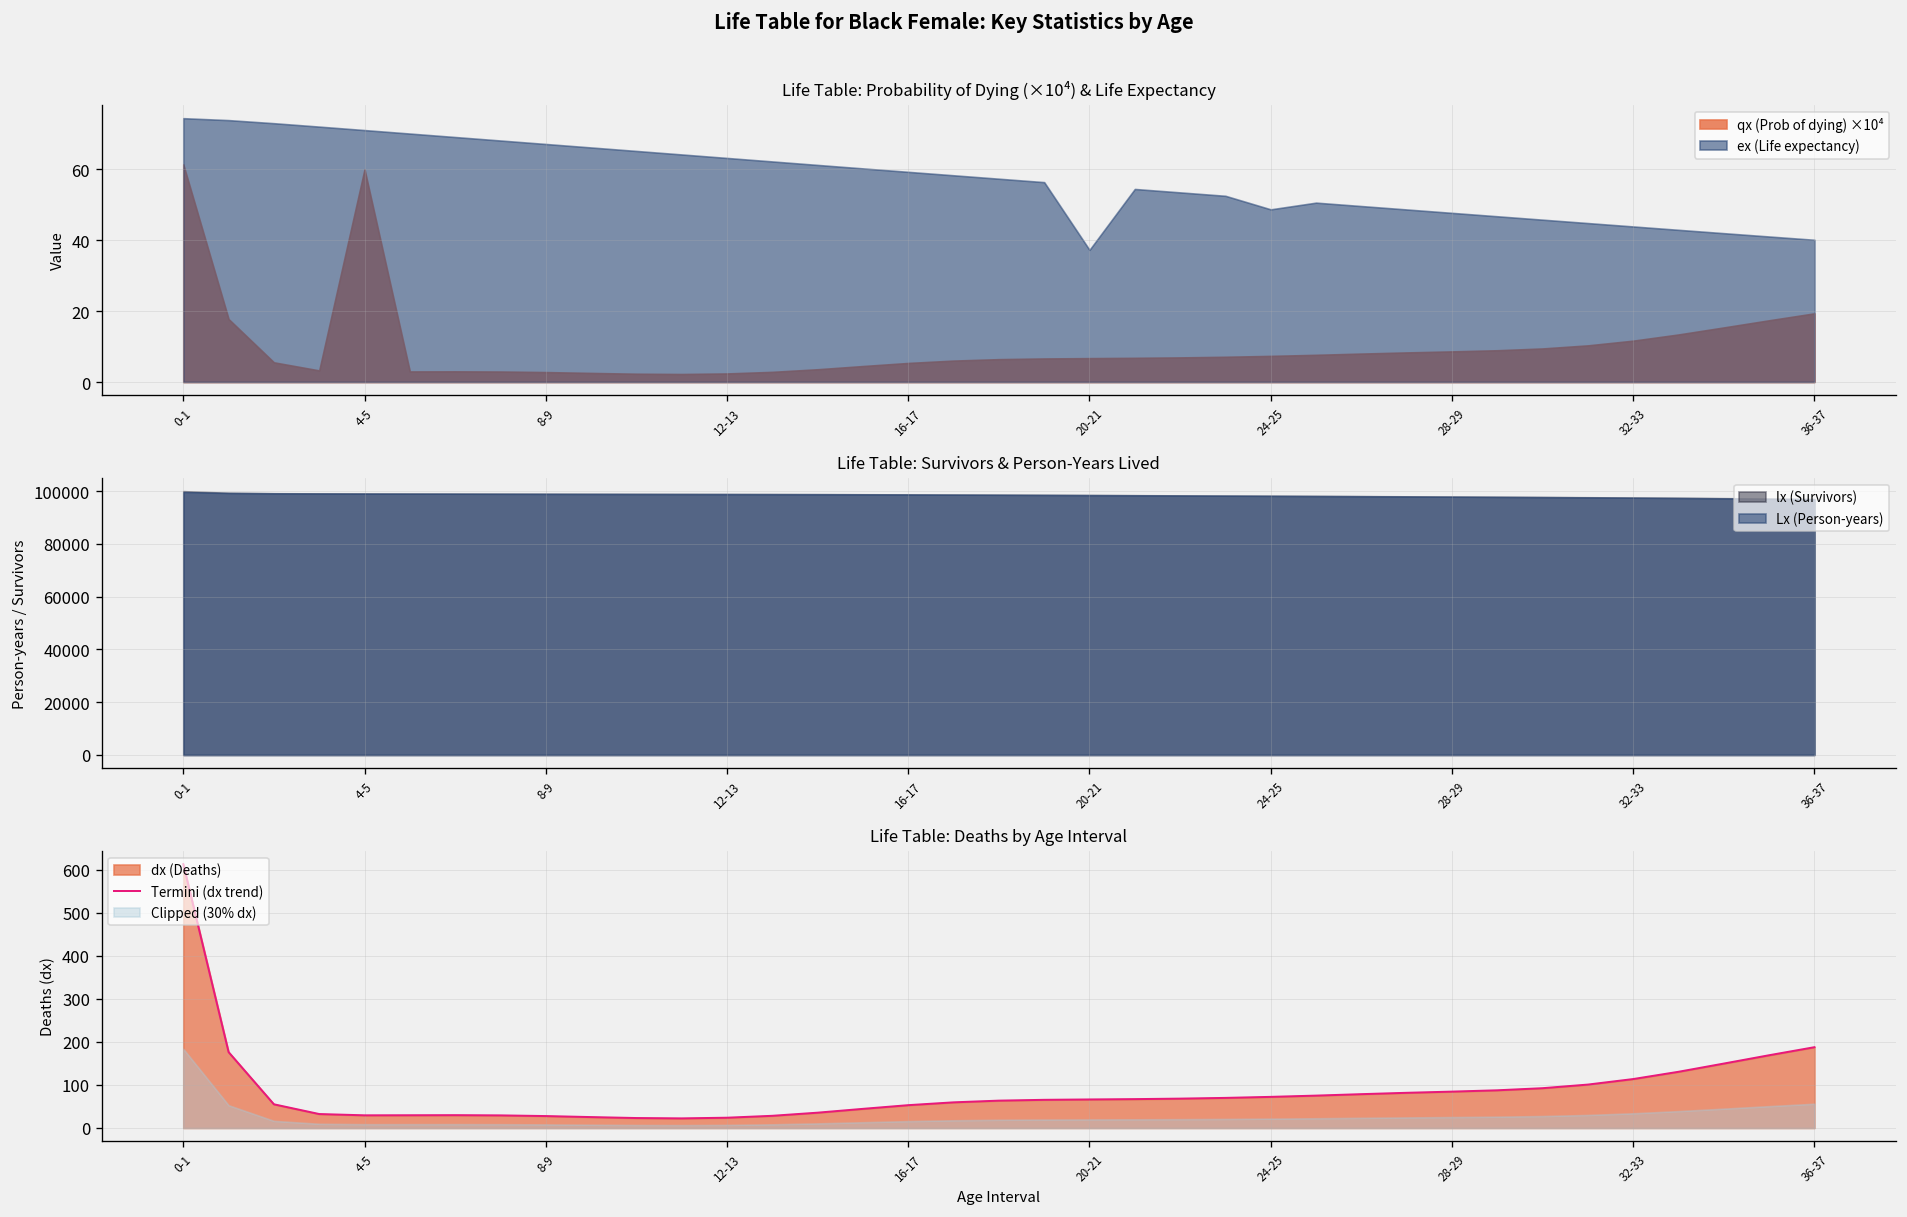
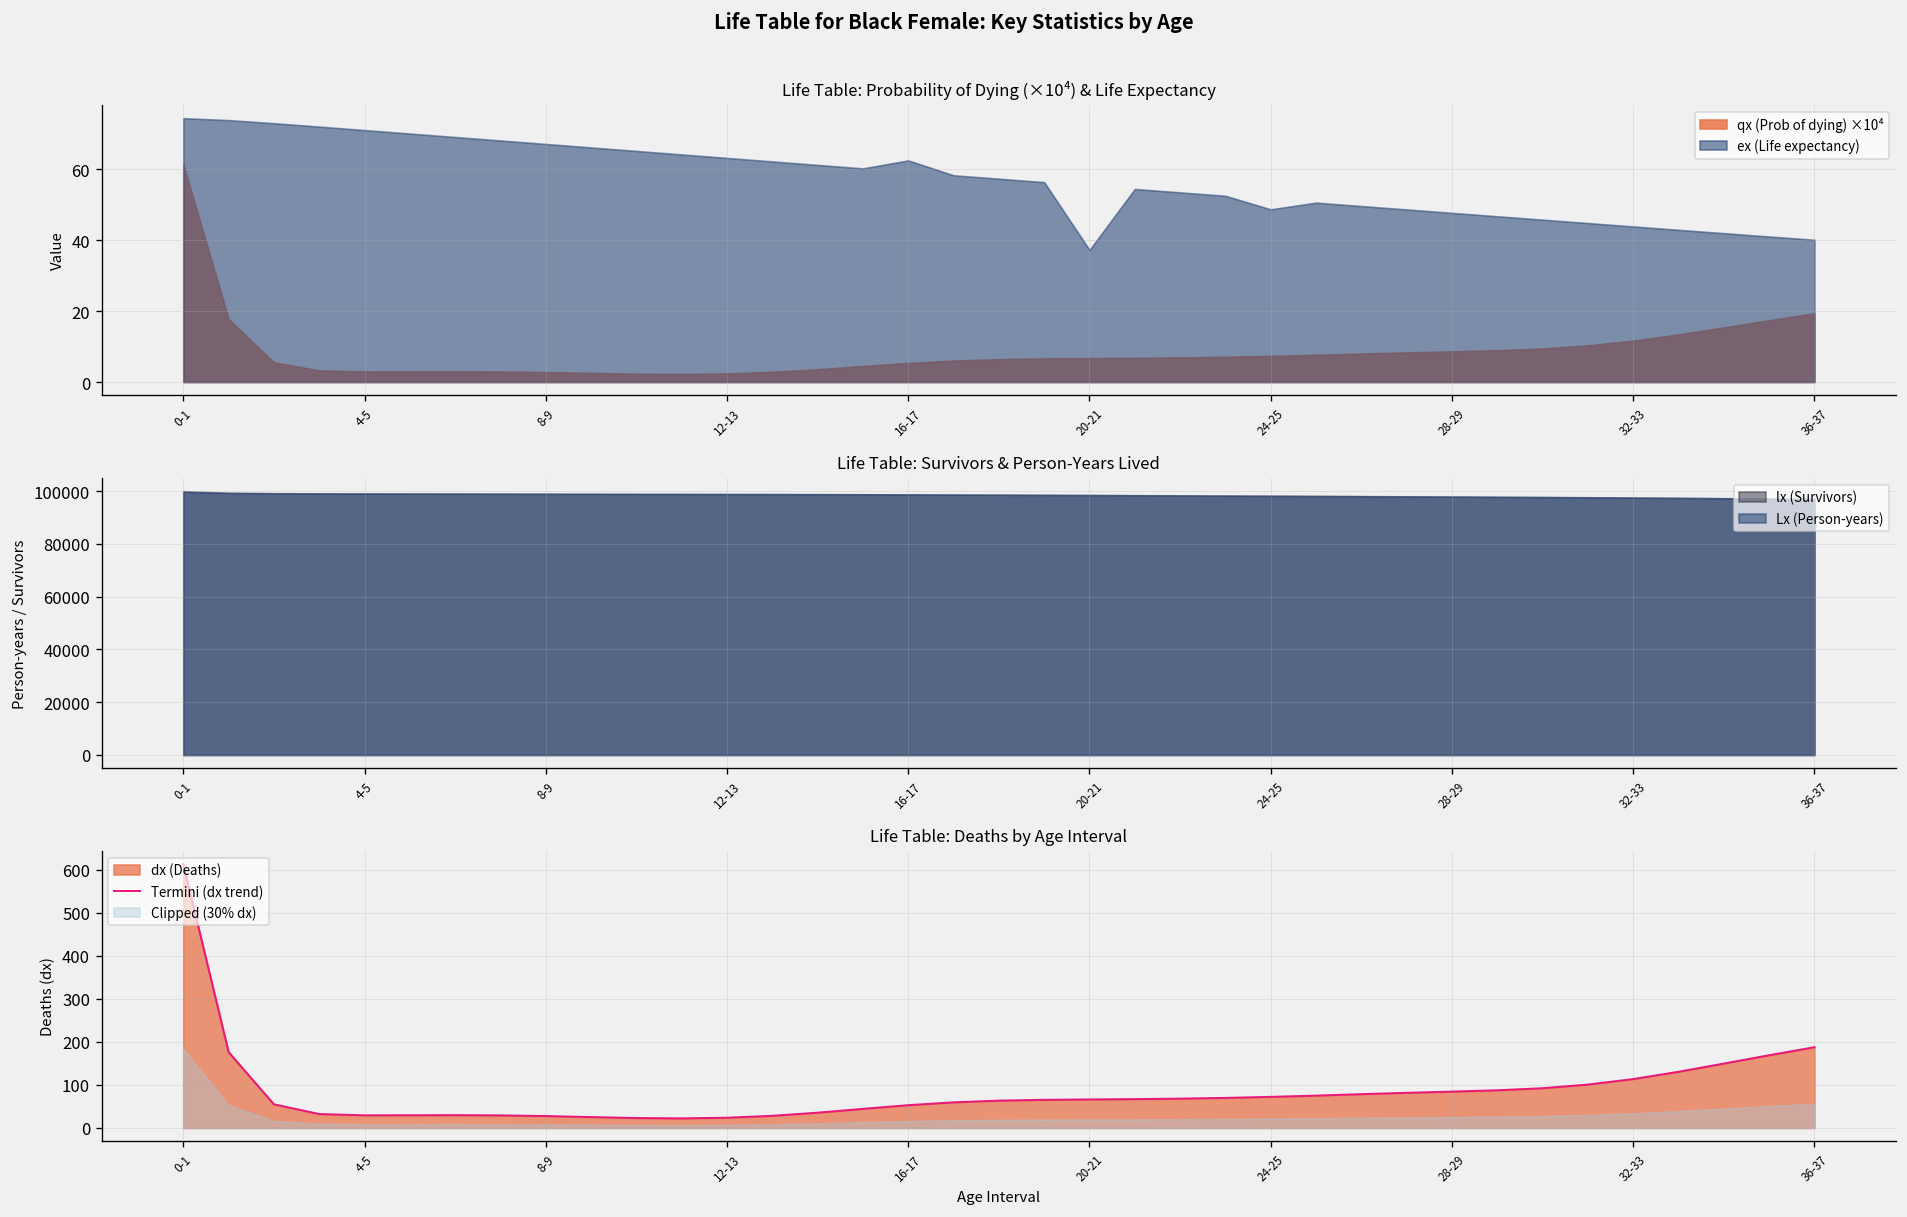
  {
    "Life Table: Probability of Dying (×10⁴) & Life Expectancy": {
      "qx (Prob of dying) ×10⁴": {
        "0-1": 61,
-       "4-5": 60,
+       "4-5": 3,
        "8-9": 3,
        "12-13": 2,
        "16-17": 5,
        "20-21": 7,
        "24-25": 7,
        "28-29": 9,
        "32-33": 12,
        "36-37": 19
      },
      "ex (Life expectancy)": {
        "0-1": 74,
        "4-5": 71,
        "8-9": 67,
        "12-13": 63,
-       "16-17": 59,
+       "16-17": 62,
        "20-21": 37,
        "24-25": 49,
        "28-29": 48,
        "32-33": 44,
        "36-37": 40
      }
    },
    "Life Table: Deaths by Age Interval": {
      "dx (Deaths)": {
        "4-5": 30,
        "8-9": 30,
        "12-13": 20,
        "16-17": 50,
        "20-21": 70,
        "24-25": 70,
        "28-29": 80,
        "32-33": 110,
        "36-37": 190
      },
      "Clipped (30% dx)": {
        "0-1": 180,
        "4-5": 10,
        "8-9": 10,
        "12-13": 10,
        "16-17": 20,
        "20-21": 20,
        "24-25": 20,
        "28-29": 30,
        "32-33": 30,
        "36-37": 60
      }
    }
  }
